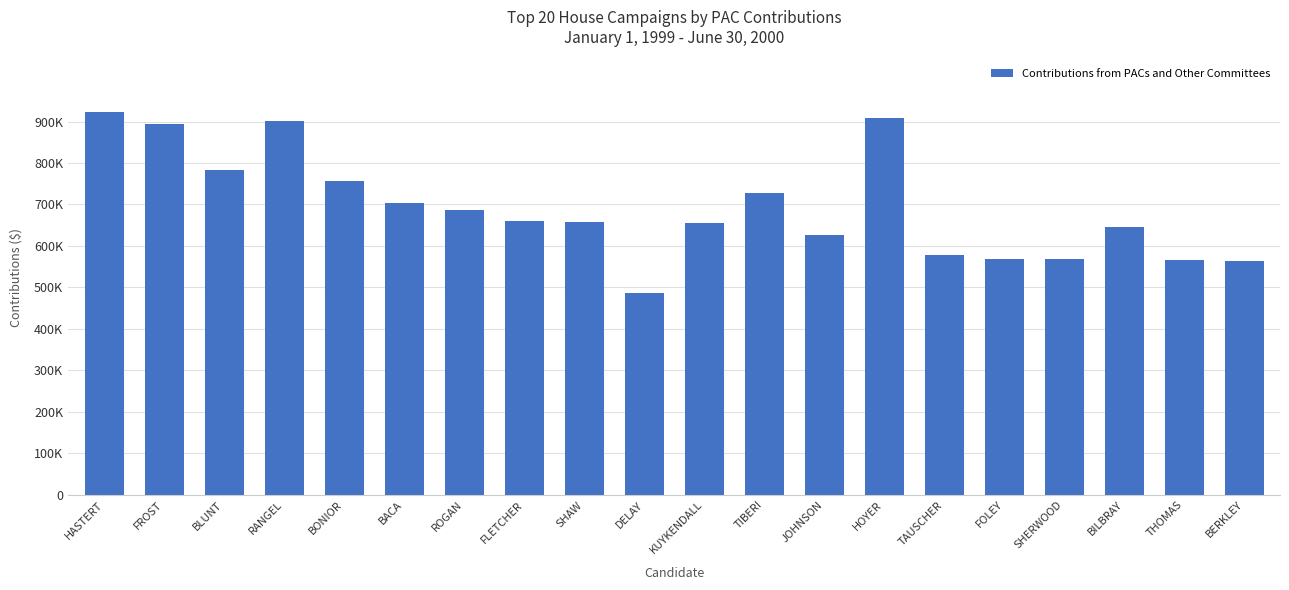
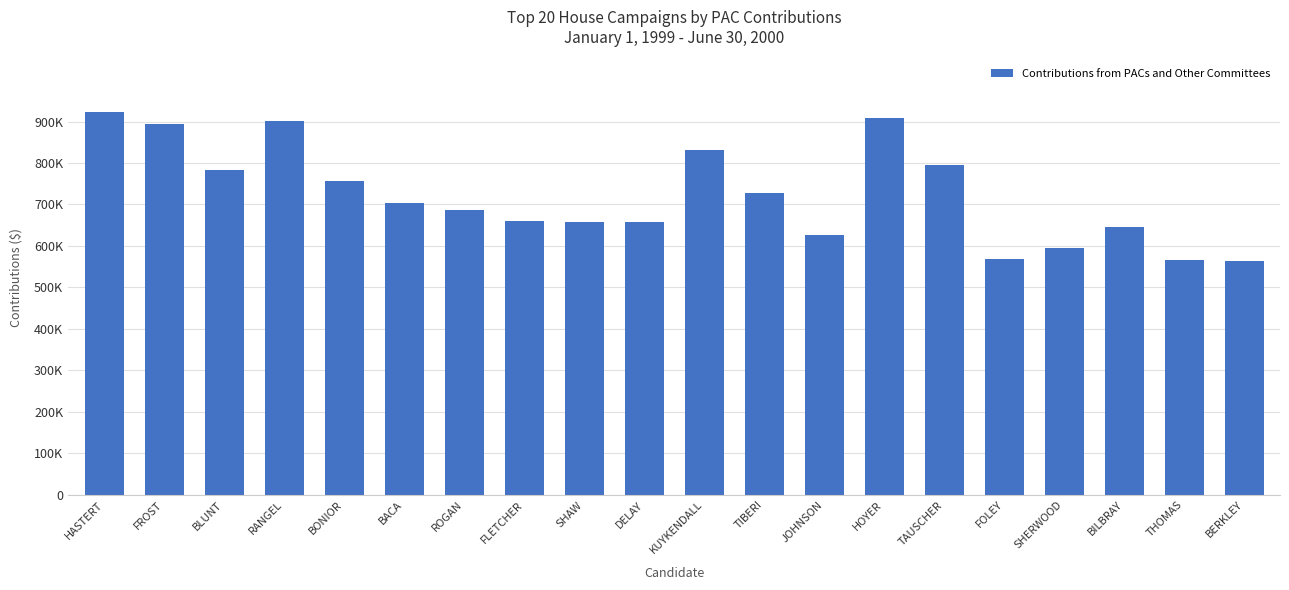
  {
    "HASTERT": 920000,
    "FROST": 900000,
    "BLUNT": 780000,
    "RANGEL": 900000,
    "BONIOR": 760000,
    "BACA": 700000,
    "ROGAN": 690000,
    "FLETCHER": 660000,
    "SHAW": 660000,
-   "DELAY": 490000,
-   "KUYKENDALL": 650000,
+   "DELAY": 660000,
+   "KUYKENDALL": 830000,
    "TIBERI": 730000,
    "JOHNSON": 630000,
    "HOYER": 910000,
-   "TAUSCHER": 580000,
+   "TAUSCHER": 800000,
    "FOLEY": 570000,
-   "SHERWOOD": 570000,
+   "SHERWOOD": 600000,
    "BILBRAY": 640000,
    "THOMAS": 570000,
    "BERKLEY": 560000
  }
